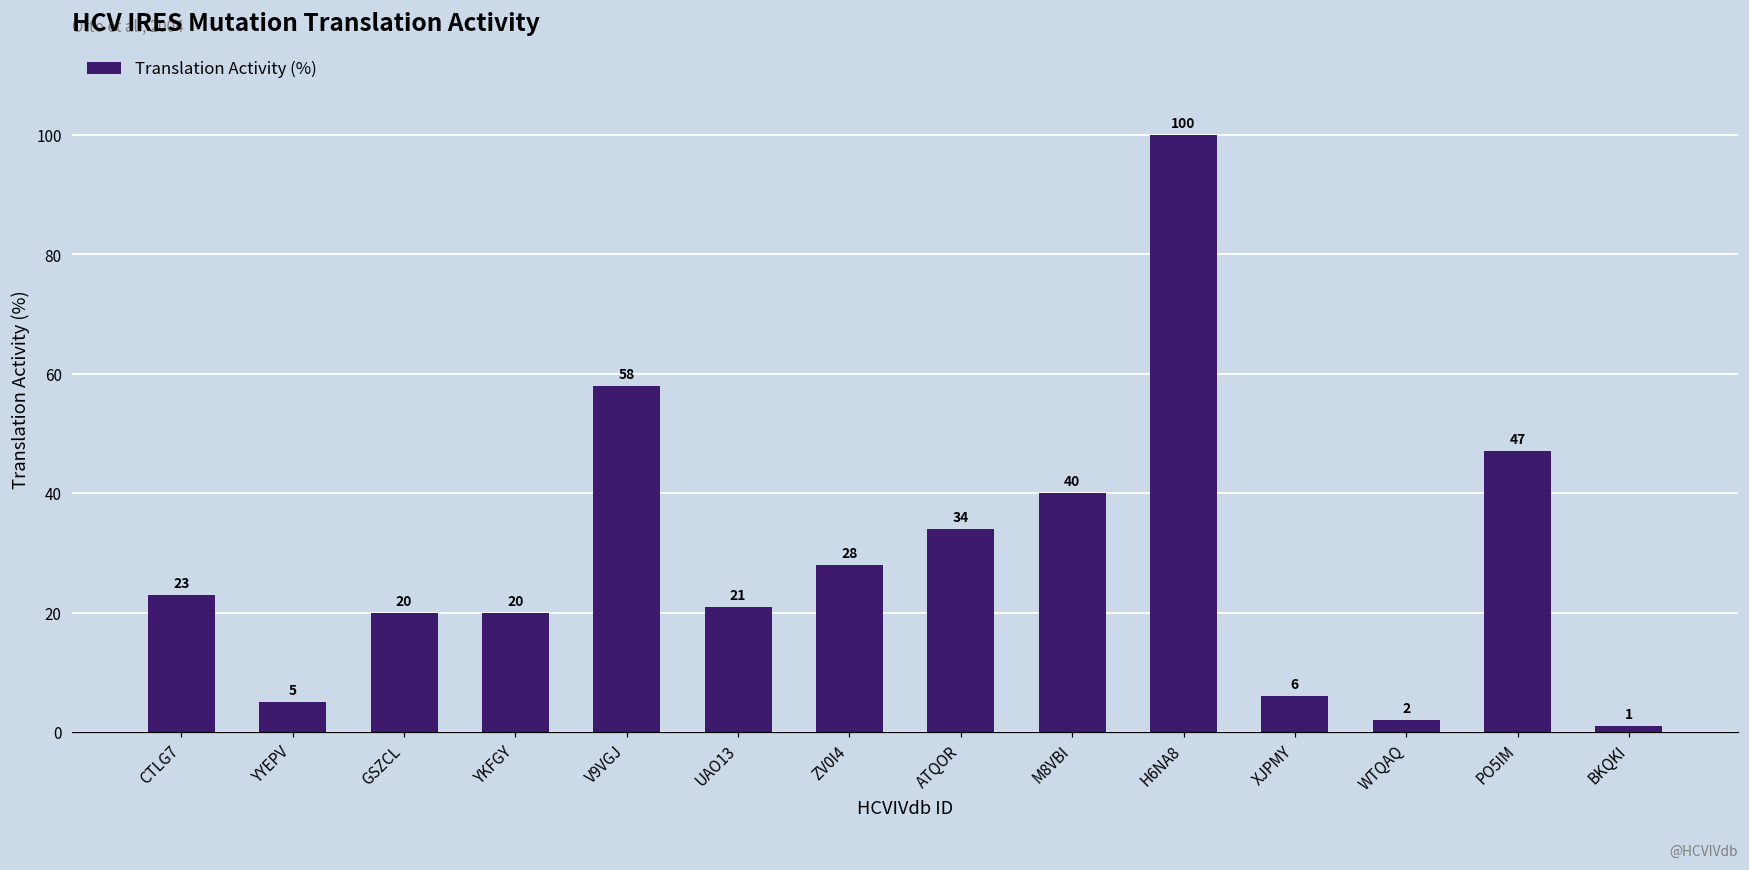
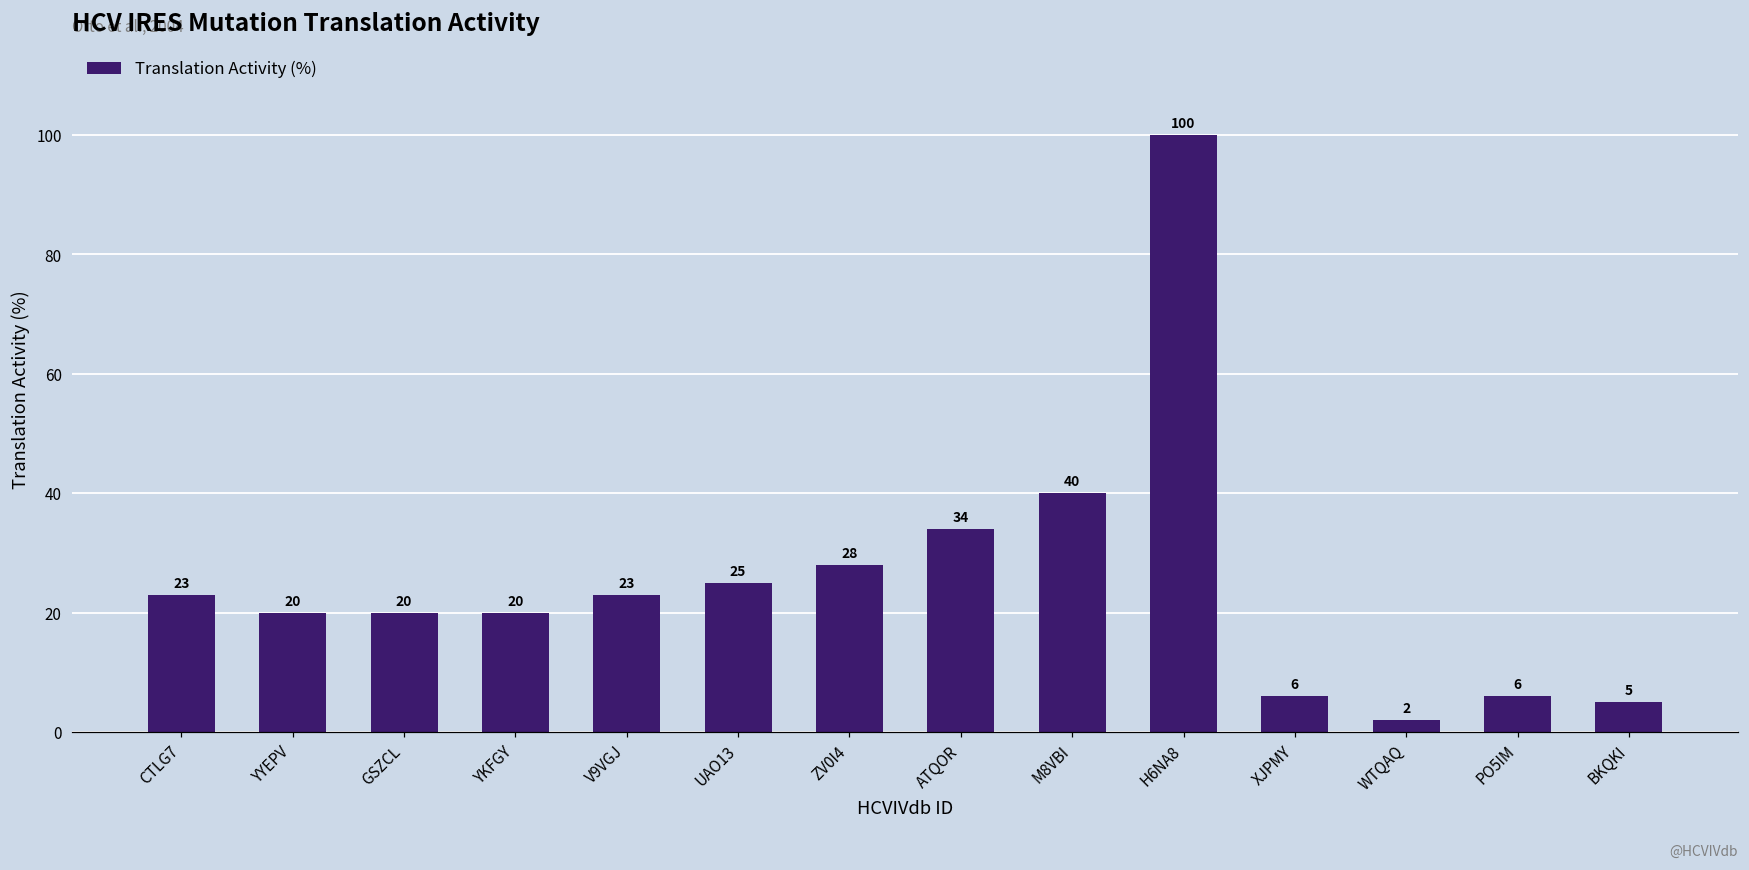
  {
    "CTLG7": 23,
-   "YYEPV": 5,
+   "YYEPV": 20,
    "GSZCL": 20,
    "YKFGY": 20,
-   "V9VGJ": 58,
-   "UAO13": 21,
+   "V9VGJ": 23,
+   "UAO13": 25,
    "ZV0I4": 28,
    "ATQOR": 34,
    "M8VBI": 40,
    "H6NA8": 100,
    "XJPMY": 6,
    "WTQAQ": 2,
-   "PO5IM": 47,
-   "BKQKI": 1
+   "PO5IM": 6,
+   "BKQKI": 5
  }
